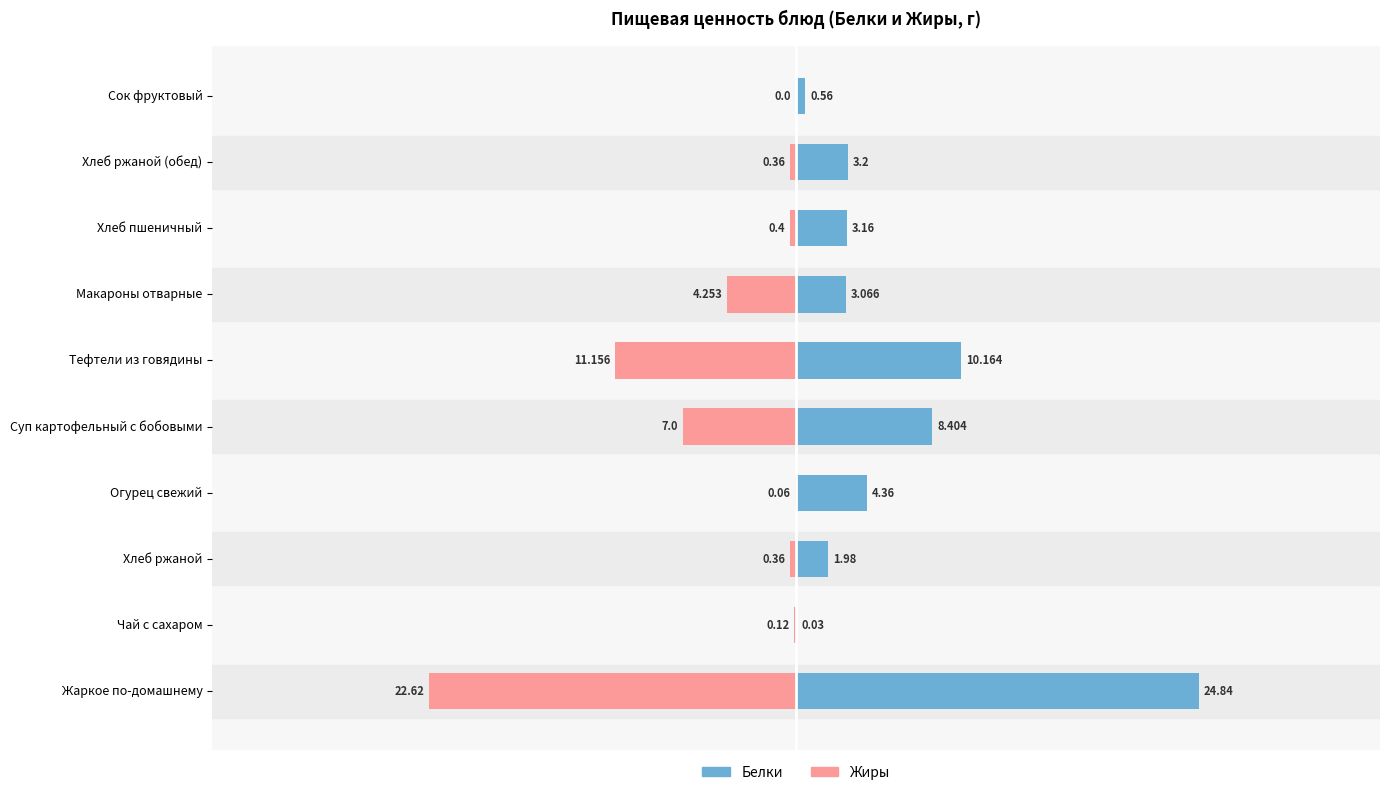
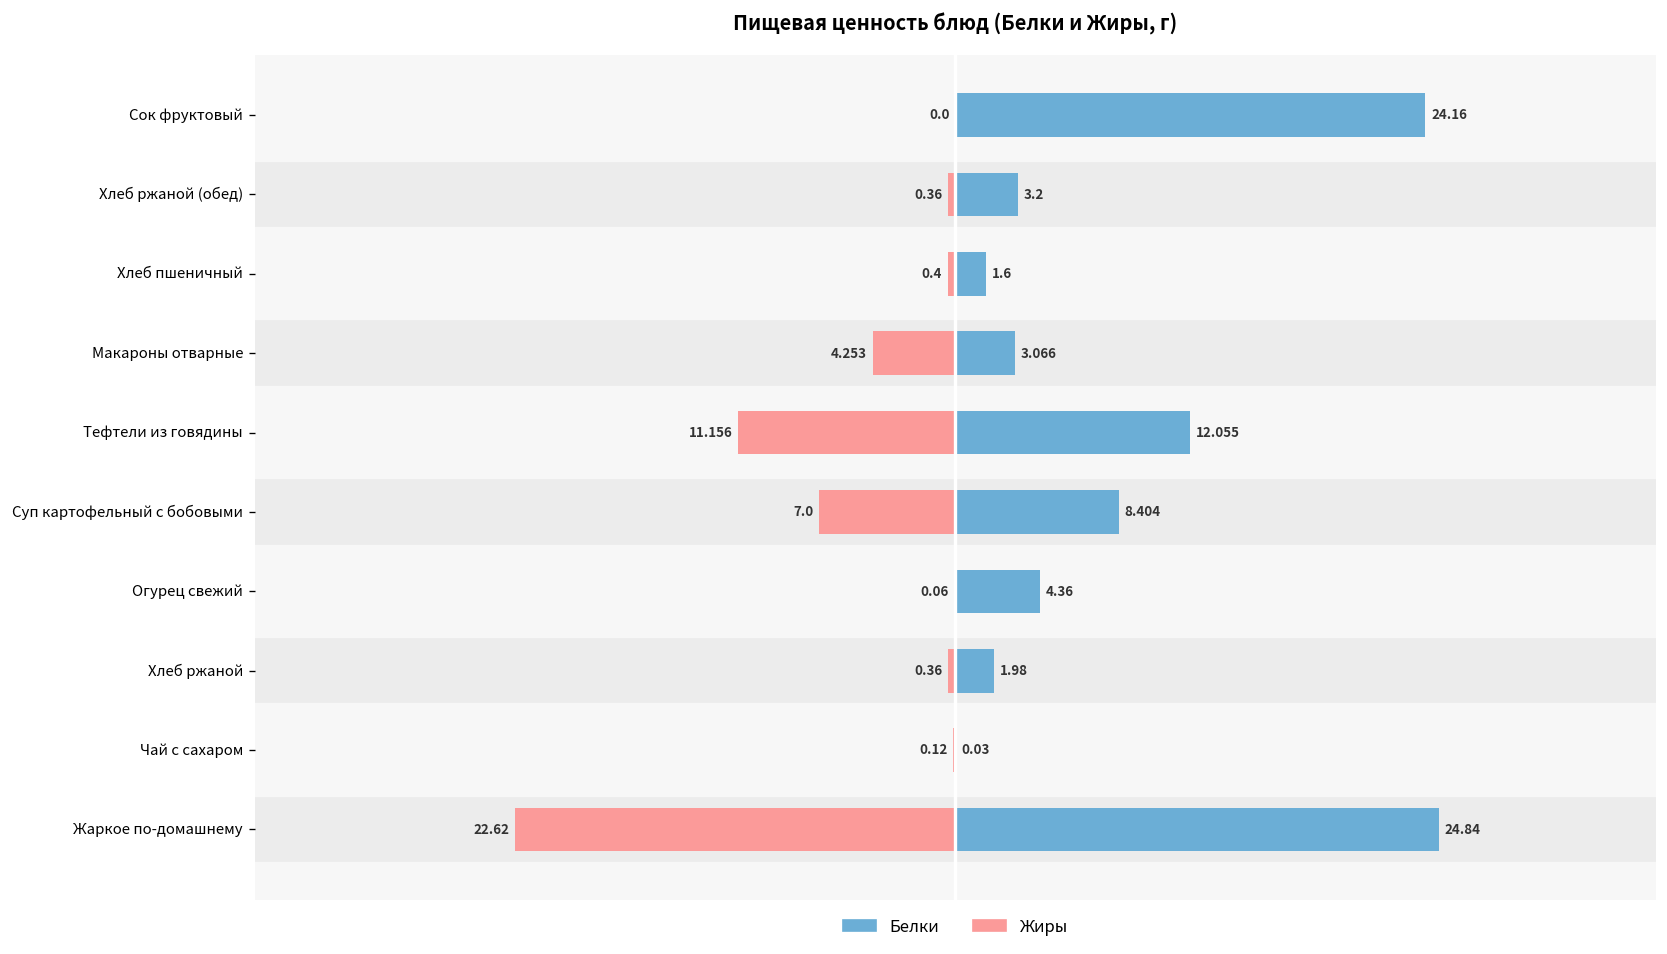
  {
    "Белки": {
-     "Сок фруктовый": 0.56,
+     "Сок фруктовый": 24.16,
      "Хлеб ржаной (обед)": 3.2,
-     "Хлеб пшеничный": 3.16,
+     "Хлеб пшеничный": 1.6,
      "Макароны отварные": 3.066,
-     "Тефтели из говядины": 10.164,
+     "Тефтели из говядины": 12.055,
      "Суп картофельный с бобовыми": 8.404,
      "Огурец свежий": 4.36,
      "Хлеб ржаной": 1.98,
      "Чай с сахаром": 0.03,
      "Жаркое по-домашнему": 24.84
    },
    "Жиры": {
      "Сок фруктовый": 0.0
    }
  }
